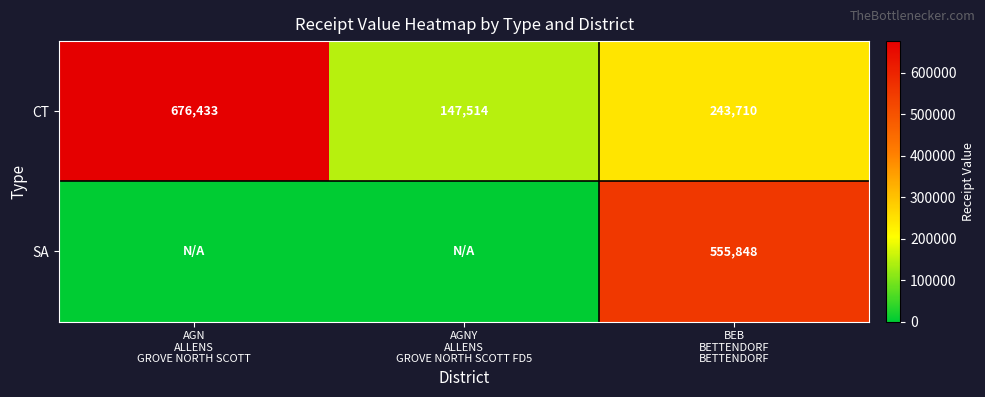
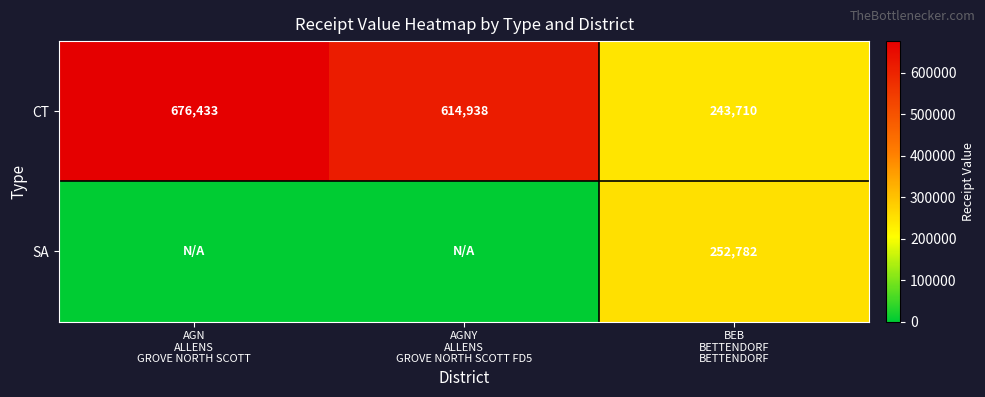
  {
    "CT": {
      "AGN ALLENS GROVE NORTH SCOTT": "676,433",
-     "AGNY ALLENS GROVE NORTH SCOTT FD5": "147,514",
+     "AGNY ALLENS GROVE NORTH SCOTT FD5": "614,938",
      "BEB BETTENDORF BETTENDORF": "243,710"
    },
    "SA": {
-     "BEB BETTENDORF BETTENDORF": "555,848"
+     "BEB BETTENDORF BETTENDORF": "252,782"
    }
  }
